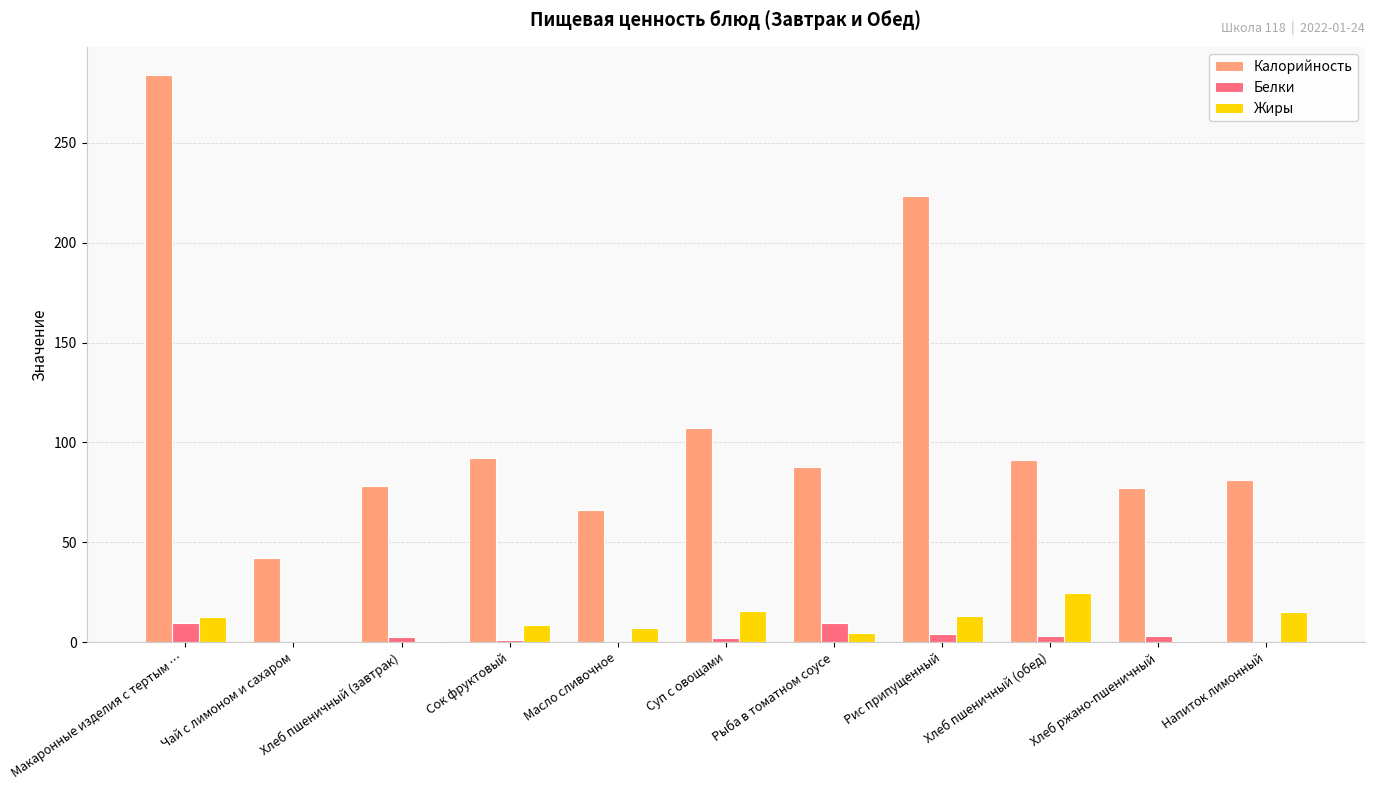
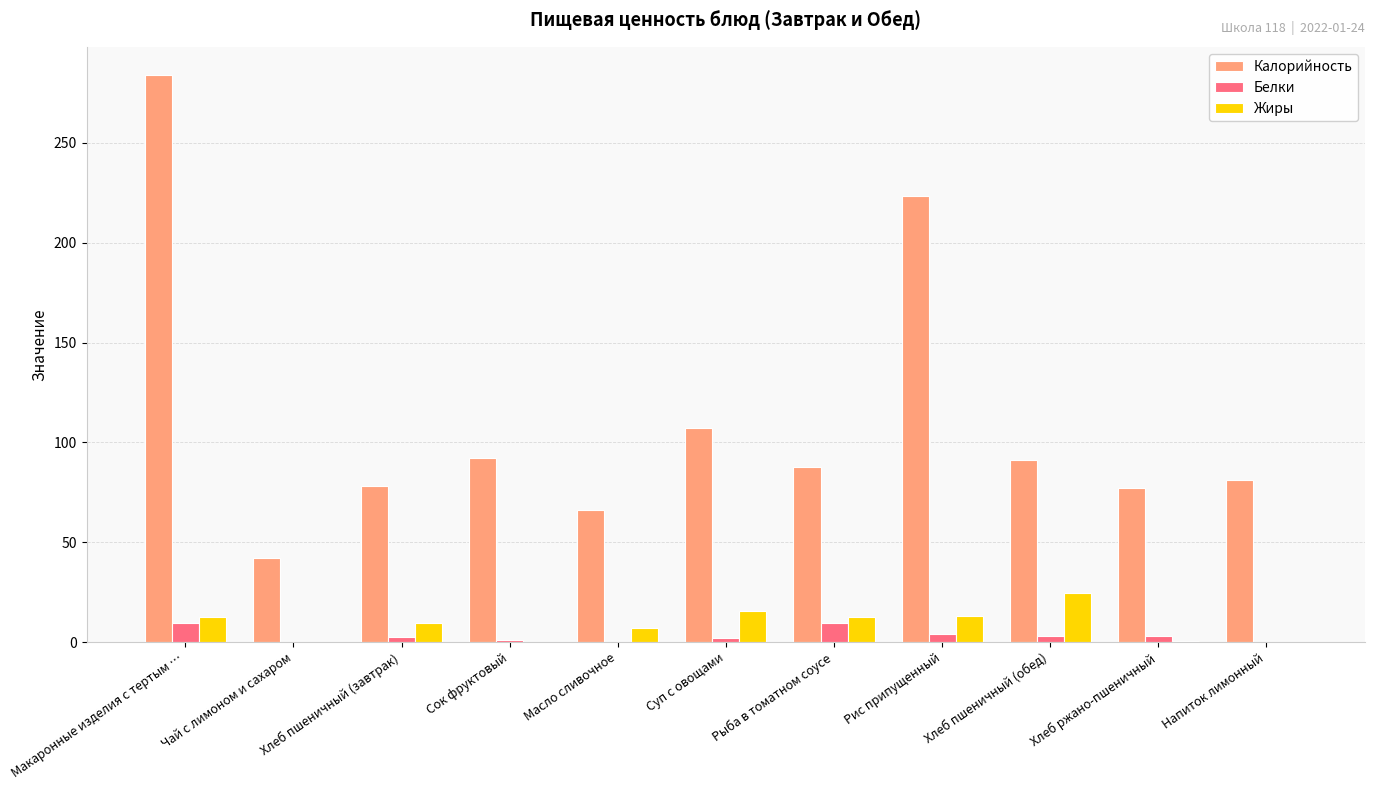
  {
    "Жиры": {
      "Макаронные изделия с тертым …": 13,
-     "Хлеб пшеничный (завтрак)": 0,
-     "Сок фруктовый": 9,
+     "Хлеб пшеничный (завтрак)": 9,
+     "Сок фруктовый": 0,
      "Масло сливочное": 7,
      "Суп с овощами": 15,
-     "Рыба в томатном соусе": 4,
+     "Рыба в томатном соусе": 12,
      "Рис припущенный": 13,
      "Хлеб пшеничный (обед)": 25,
-     "Напиток лимонный": 15
+     "Напиток лимонный": 0
    }
  }
